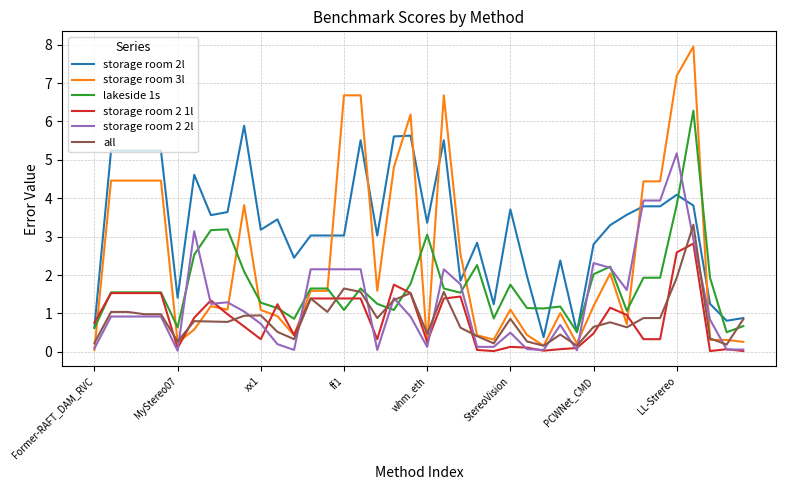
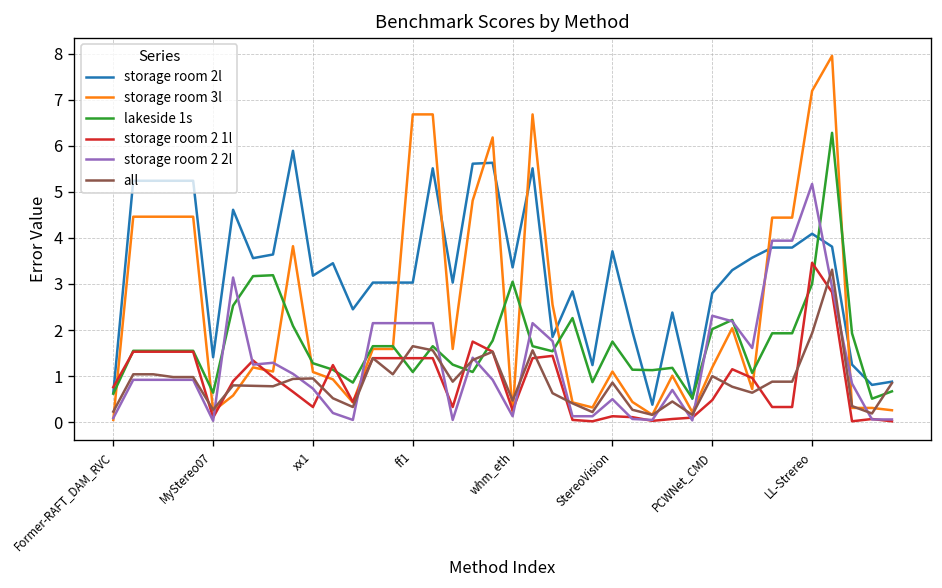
  {
    "storage room 2l": {
      "MyStereo07": 1.4,
      "xx1": 3.2,
      "ff1": 3.0,
      "whm_eth": 3.4,
      "StereoVision": 3.7,
      "PCWNet_CMD": 2.8,
      "LL-Strereo": 4.1
    },
    "storage room 3l": {
      "xx1": 1.1,
      "ff1": 6.7,
      "StereoVision": 1.1,
      "PCWNet_CMD": 1.2,
      "LL-Strereo": 7.2
    },
    "lakeside 1s": {
      "MyStereo07": 0.6,
      "xx1": 1.3,
      "ff1": 1.1,
      "whm_eth": 3.1,
      "StereoVision": 1.8,
      "PCWNet_CMD": 2.0,
-     "LL-Strereo": 3.8
+     "LL-Strereo": 3.0
    },
    "storage room 2 1l": {
      "Former-RAFT_DAM_RVC": 0.8,
      "MyStereo07": 0.1,
      "xx1": 0.3,
      "ff1": 1.4,
      "whm_eth": 0.3,
      "StereoVision": 0.1,
      "PCWNet_CMD": 0.5,
-     "LL-Strereo": 2.6
+     "LL-Strereo": 3.5
    },
    "storage room 2 2l": {
      "MyStereo07": 0.0,
      "xx1": 0.7,
      "ff1": 2.2,
      "StereoVision": 0.5,
      "PCWNet_CMD": 2.3,
      "LL-Strereo": 5.2
    },
    "all": {
      "Former-RAFT_DAM_RVC": 0.2,
      "xx1": 1.0,
      "ff1": 1.7,
      "whm_eth": 0.5,
      "StereoVision": 0.9,
-     "PCWNet_CMD": 0.7,
+     "PCWNet_CMD": 1.0,
      "LL-Strereo": 1.9
    }
  }
